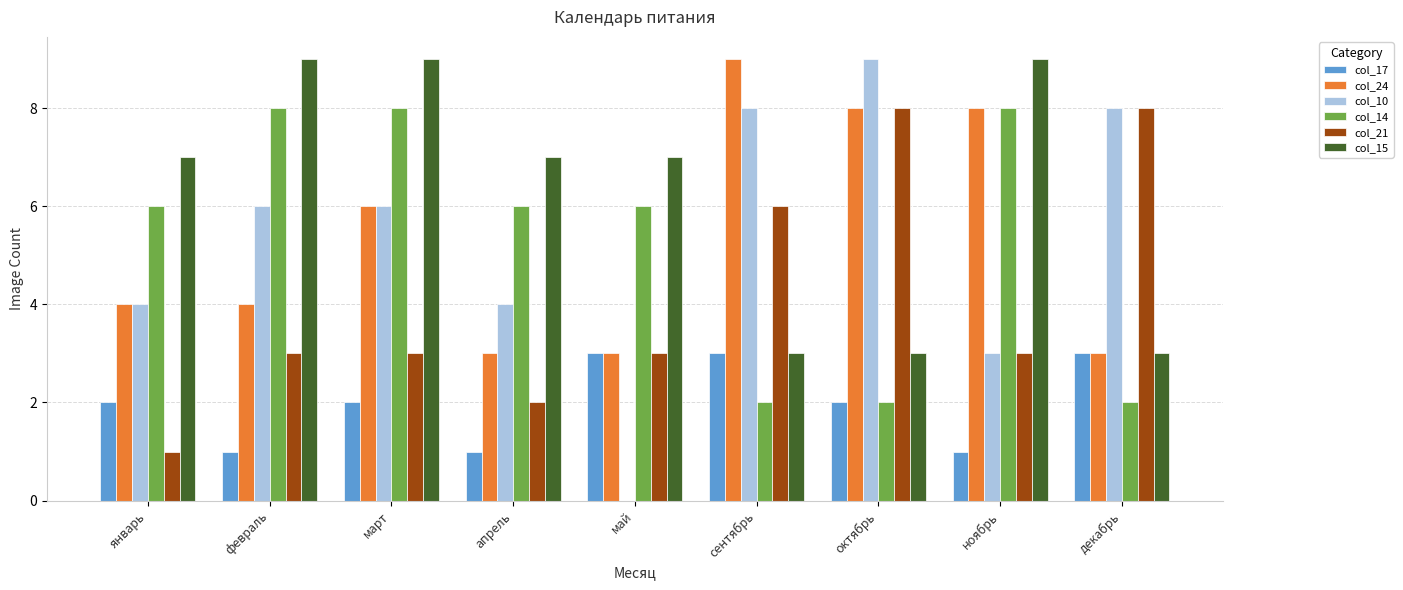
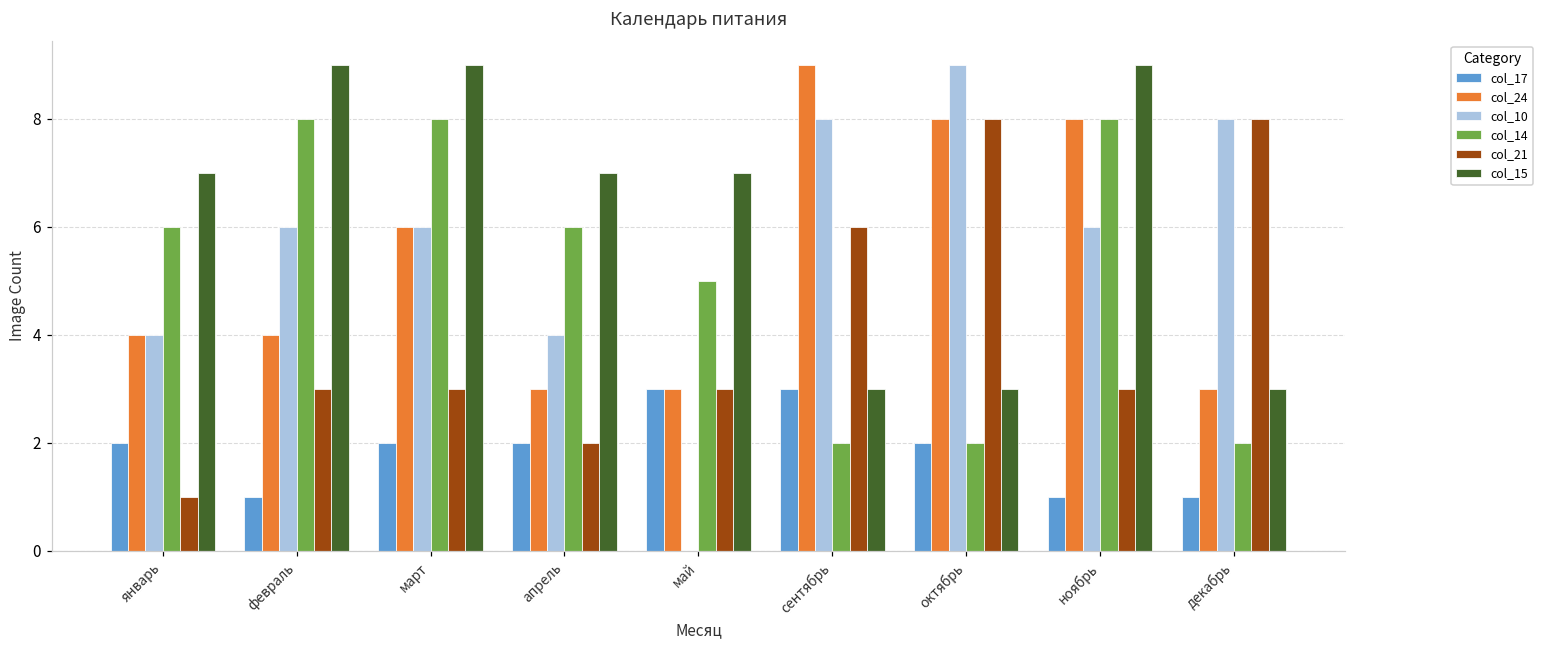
  {
    "col_17": {
      "январь": 2,
      "февраль": 1,
      "март": 2,
-     "апрель": 1,
+     "апрель": 2,
      "май": 3,
      "сентябрь": 3,
      "октябрь": 2,
      "ноябрь": 1,
-     "декабрь": 3
+     "декабрь": 1
    },
    "col_24": {
      "январь": 4,
      "февраль": 4,
      "март": 6,
      "апрель": 3,
      "май": 3,
      "сентябрь": 9,
      "октябрь": 8,
      "ноябрь": 8,
      "декабрь": 3
    },
    "col_10": {
      "январь": 4,
      "февраль": 6,
      "март": 6,
      "апрель": 4,
      "май": 0,
      "сентябрь": 8,
      "октябрь": 9,
-     "ноябрь": 3,
+     "ноябрь": 6,
      "декабрь": 8
    },
    "col_14": {
      "январь": 6,
      "февраль": 8,
      "март": 8,
      "апрель": 6,
-     "май": 6,
+     "май": 5,
      "сентябрь": 2,
      "октябрь": 2,
      "ноябрь": 8,
      "декабрь": 2
    },
    "col_21": {
      "январь": 1,
      "февраль": 3,
      "март": 3,
      "апрель": 2,
      "май": 3,
      "сентябрь": 6,
      "октябрь": 8,
      "ноябрь": 3,
      "декабрь": 8
    },
    "col_15": {
      "январь": 7,
      "февраль": 9,
      "март": 9,
      "апрель": 7,
      "май": 7,
      "сентябрь": 3,
      "октябрь": 3,
      "ноябрь": 9,
      "декабрь": 3
    }
  }
